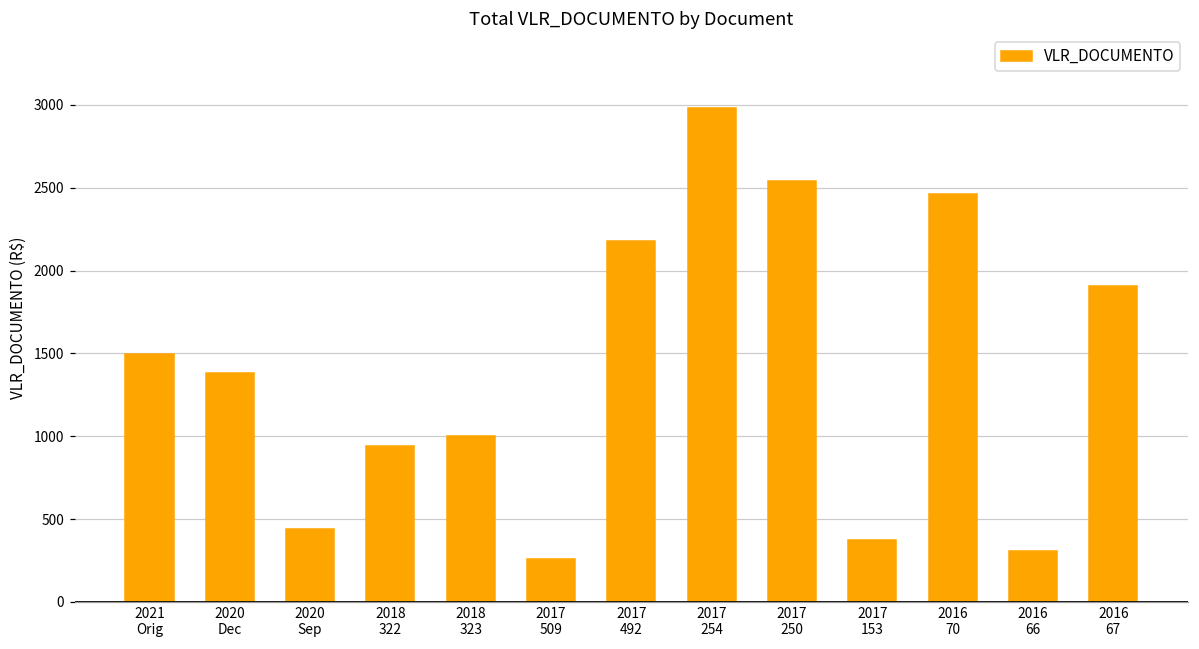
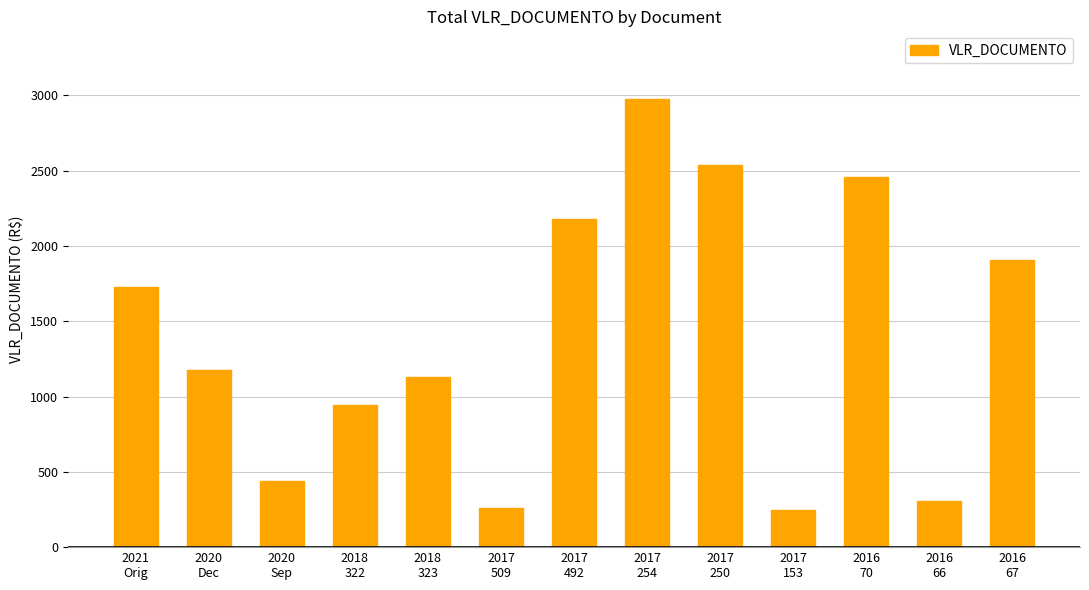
  {
-   "2021 Orig": 1500,
-   "2020 Dec": 1380,
+   "2021 Orig": 1730,
+   "2020 Dec": 1180,
    "2020 Sep": 440,
    "2018 322": 940,
-   "2018 323": 1000,
+   "2018 323": 1130,
    "2017 509": 260,
    "2017 492": 2180,
    "2017 254": 2980,
    "2017 250": 2540,
-   "2017 153": 370,
+   "2017 153": 250,
    "2016 70": 2460,
    "2016 66": 310,
    "2016 67": 1900
  }
